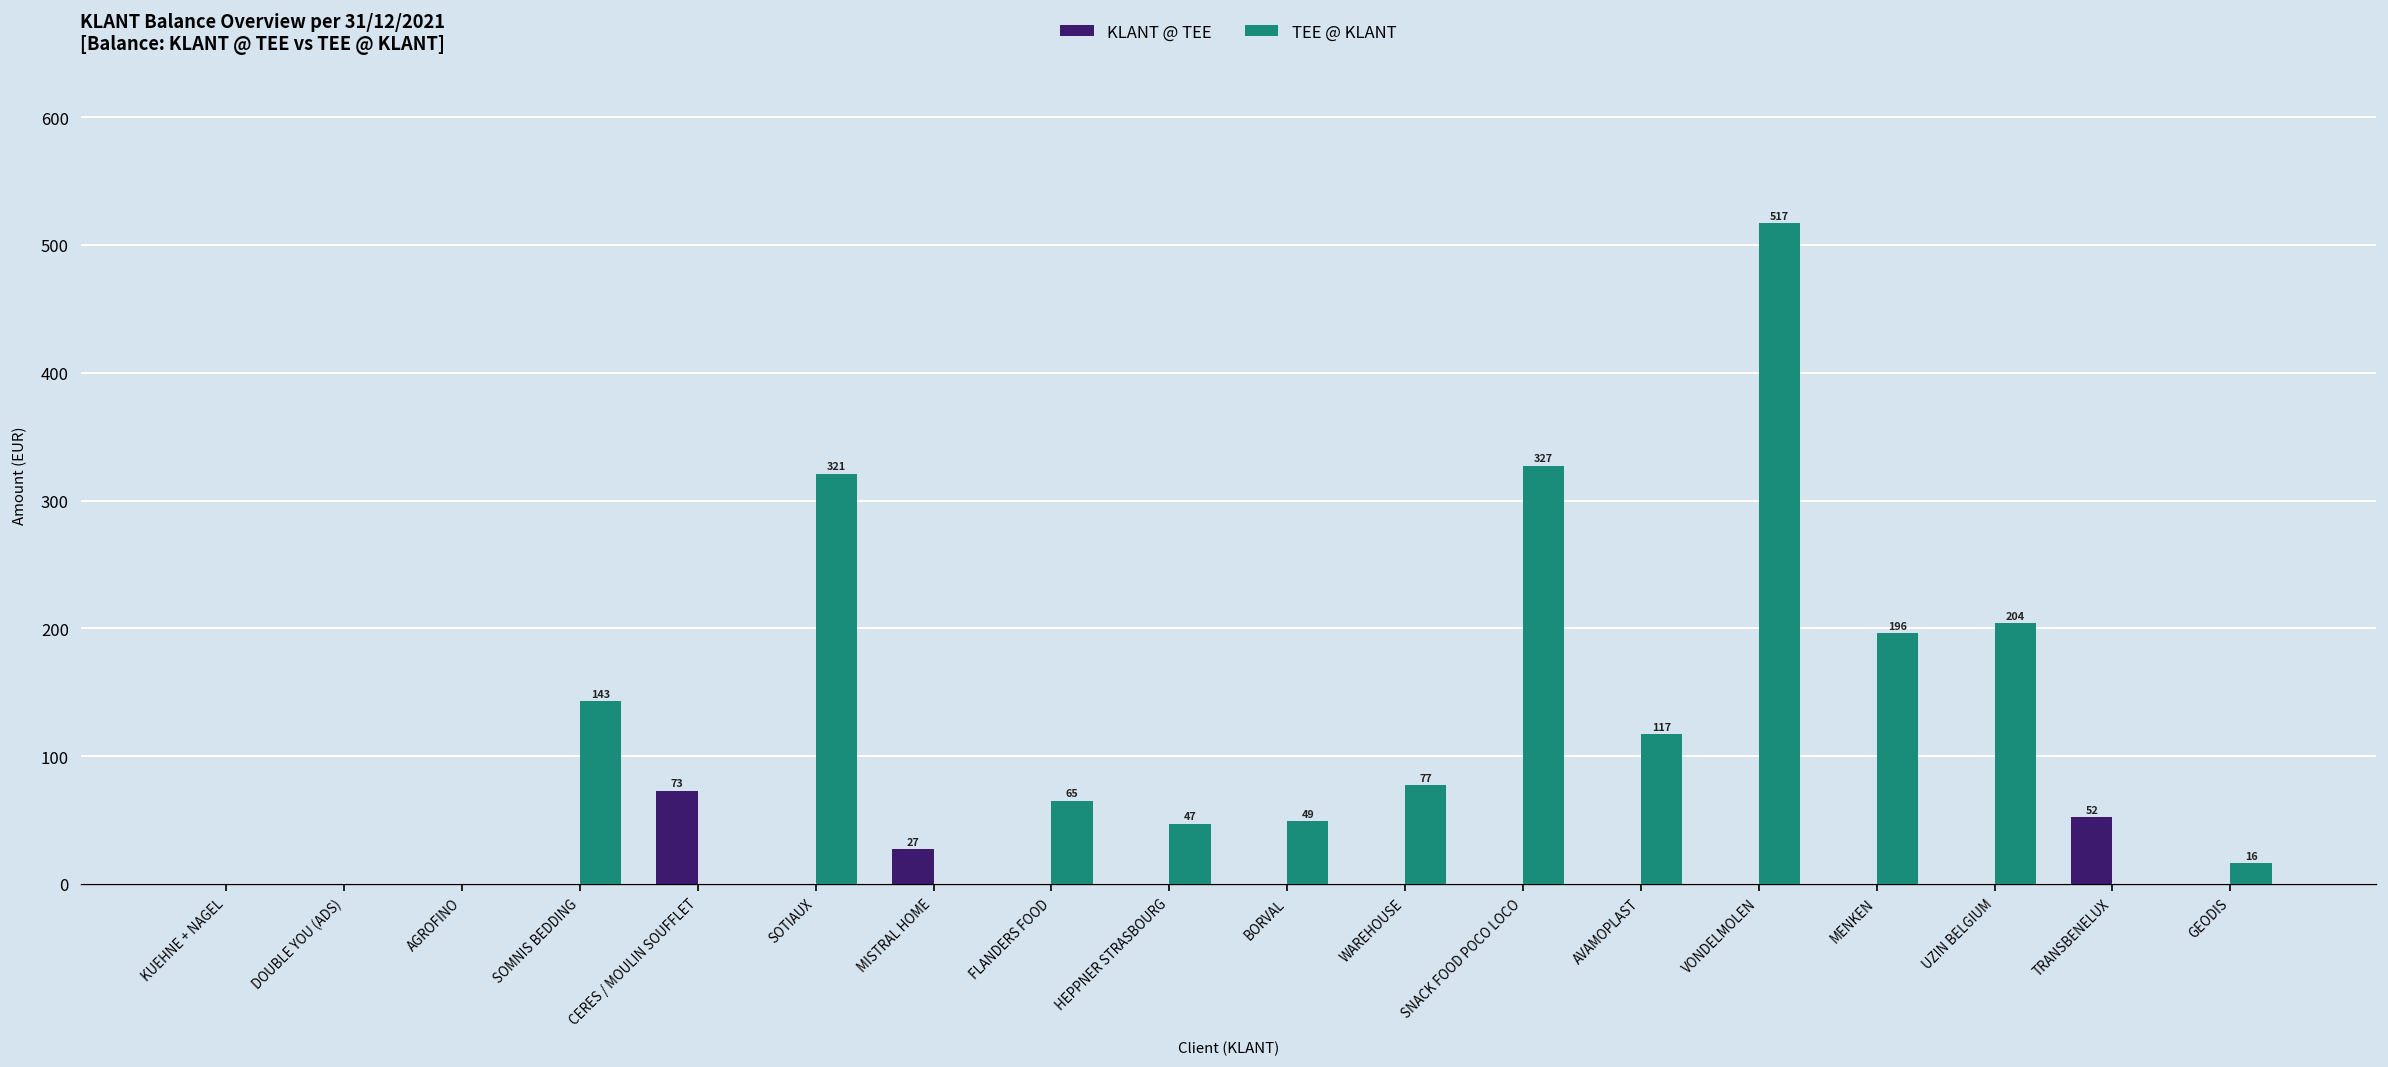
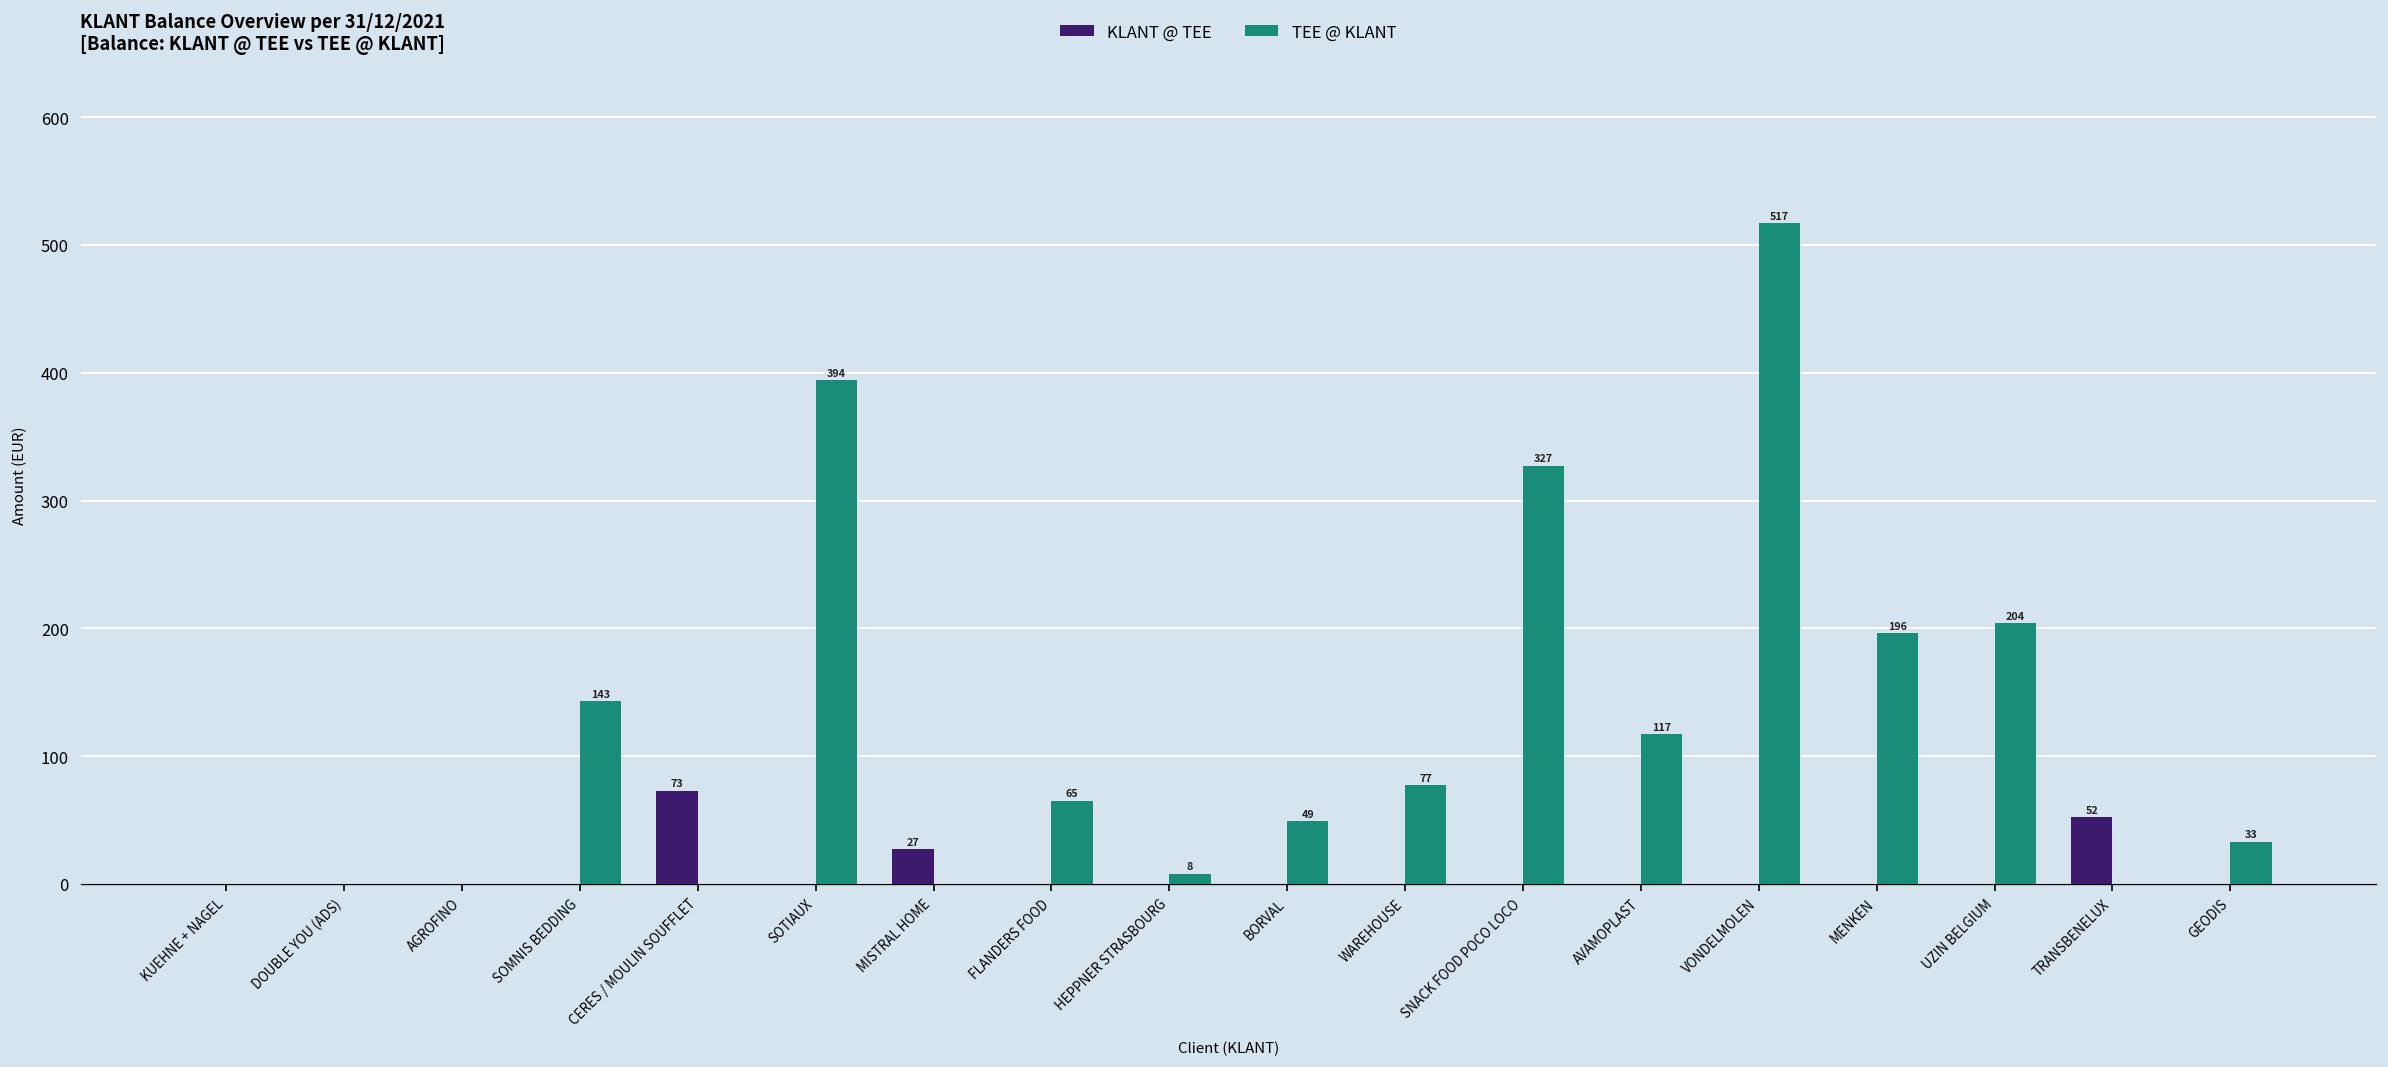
  {
    "KLANT @ TEE": {
      "CERES / MOULIN SOUFFLET": 73,
      "MISTRAL HOME": 27,
      "TRANSBENELUX": 52
    },
    "TEE @ KLANT": {
      "SOMNIS BEDDING": 143,
-     "SOTIAUX": 321,
+     "SOTIAUX": 394,
      "FLANDERS FOOD": 65,
-     "HEPPNER STRASBOURG": 47,
+     "HEPPNER STRASBOURG": 8,
      "BORVAL": 49,
      "WAREHOUSE": 77,
      "SNACK FOOD POCO LOCO": 327,
      "AVAMOPLAST": 117,
      "VONDELMOLEN": 517,
      "MENKEN": 196,
      "UZIN BELGIUM": 204,
-     "GEODIS": 16
+     "GEODIS": 33
    }
  }
